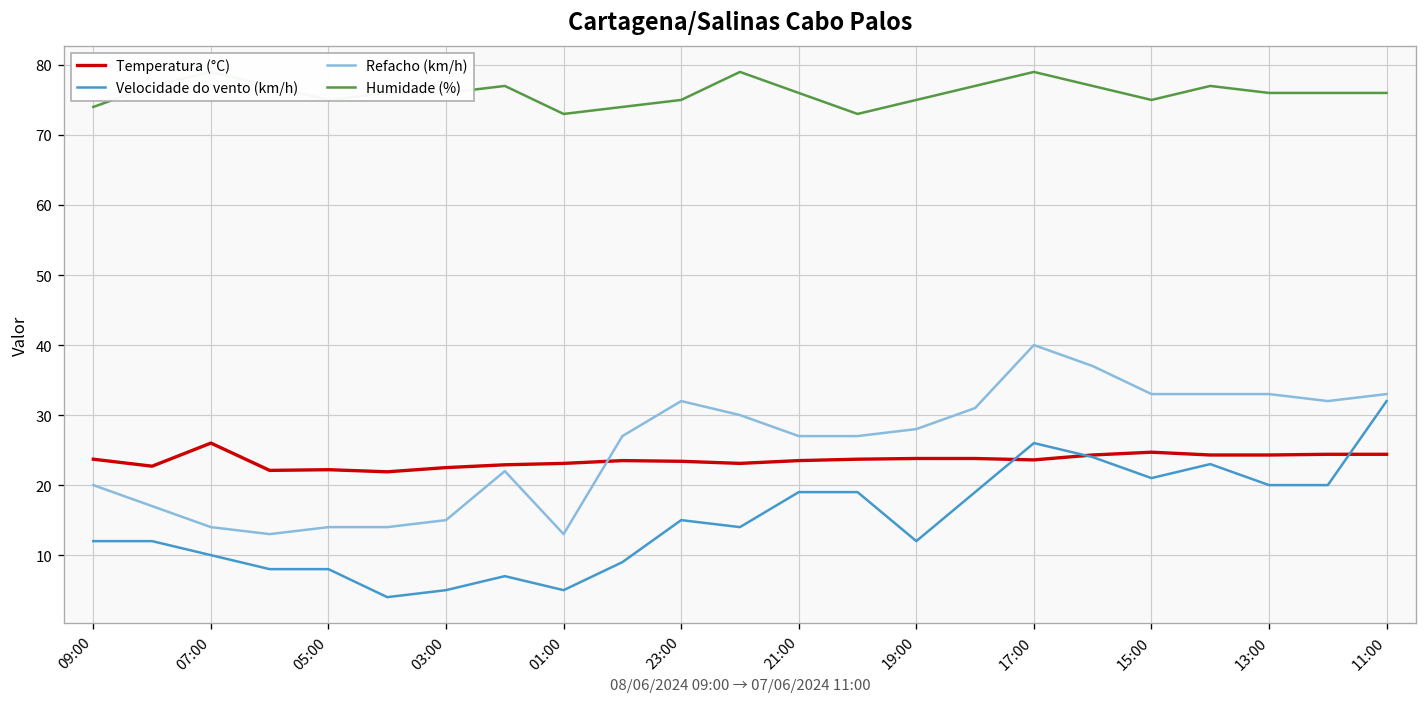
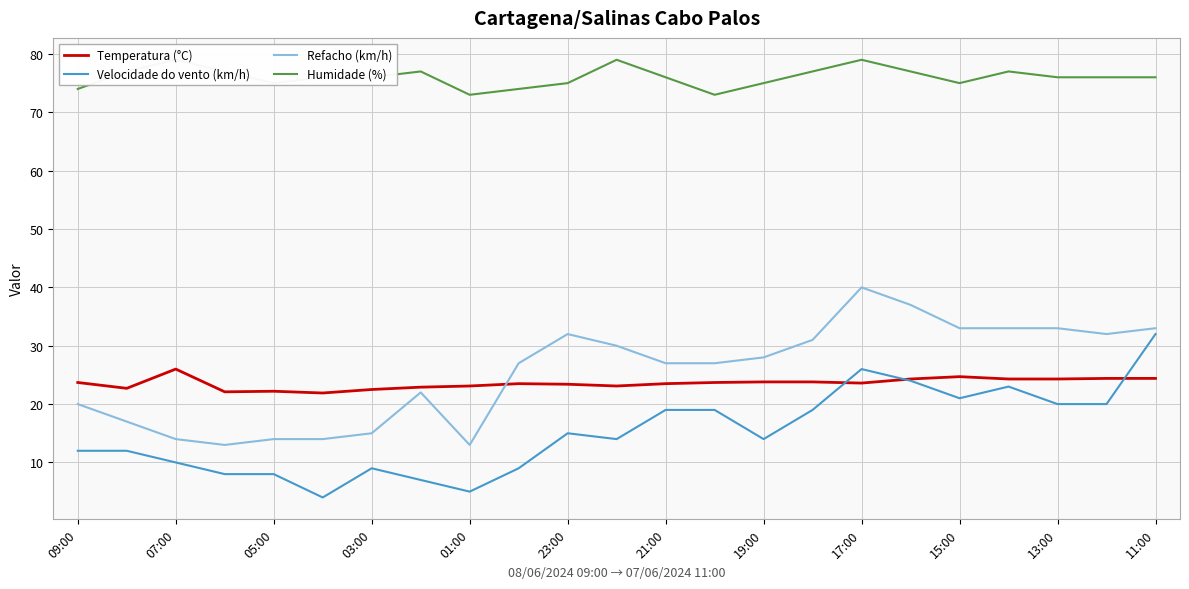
  {
    "Temperatura (°C)": {
      "09:00": 24,
      "07:00": 26,
      "05:00": 22,
      "03:00": 23,
      "01:00": 23,
      "23:00": 23,
      "21:00": 24,
      "19:00": 24,
      "17:00": 24,
      "15:00": 25,
      "13:00": 24,
      "11:00": 24
    },
    "Velocidade do vento (km/h)": {
      "09:00": 12,
      "07:00": 10,
      "05:00": 8,
-     "03:00": 5,
+     "03:00": 9,
      "01:00": 5,
      "23:00": 15,
      "21:00": 19,
-     "19:00": 12,
+     "19:00": 14,
      "17:00": 26,
      "15:00": 21,
      "13:00": 20,
      "11:00": 32
    },
    "Refacho (km/h)": {
      "09:00": 20,
      "07:00": 14,
      "05:00": 14,
      "03:00": 15,
      "01:00": 13,
      "23:00": 32,
      "21:00": 27,
      "19:00": 28,
      "17:00": 40,
      "15:00": 33,
      "13:00": 33,
      "11:00": 33
    },
    "Humidade (%)": {
      "09:00": 74,
      "01:00": 73,
      "23:00": 75,
      "21:00": 76,
      "19:00": 75,
      "17:00": 79,
      "15:00": 75,
      "13:00": 76,
      "11:00": 76
    }
  }
